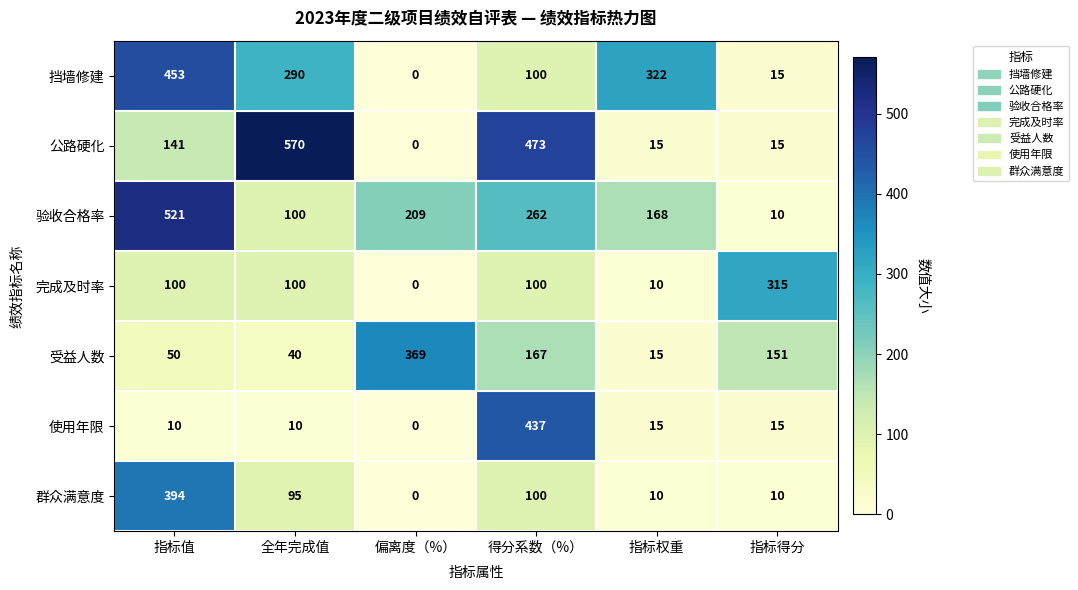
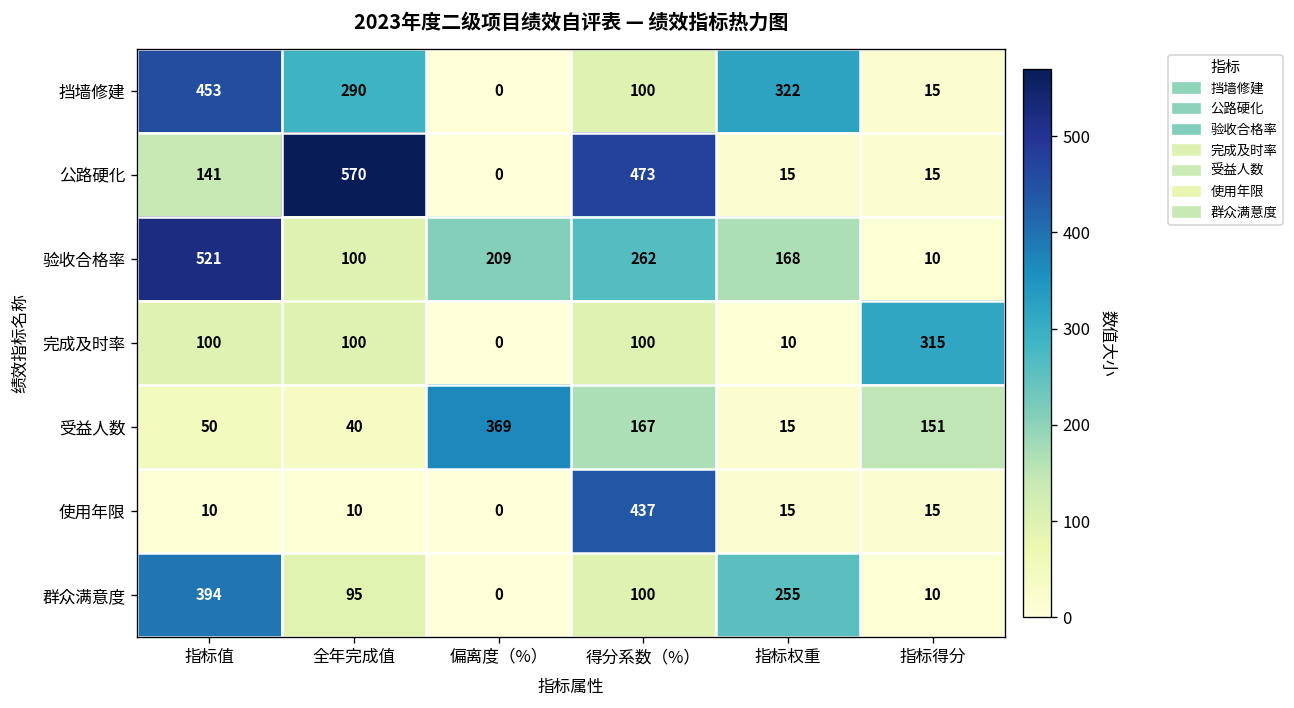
  {
    "挡墙修建": {
      "指标值": 453,
      "全年完成值": 290,
      "偏离度（%）": 0,
      "得分系数（%）": 100,
      "指标权重": 322,
      "指标得分": 15
    },
    "公路硬化": {
      "指标值": 141,
      "全年完成值": 570,
      "偏离度（%）": 0,
      "得分系数（%）": 473,
      "指标权重": 15,
      "指标得分": 15
    },
    "验收合格率": {
      "指标值": 521,
      "全年完成值": 100,
      "偏离度（%）": 209,
      "得分系数（%）": 262,
      "指标权重": 168,
      "指标得分": 10
    },
    "完成及时率": {
      "指标值": 100,
      "全年完成值": 100,
      "偏离度（%）": 0,
      "得分系数（%）": 100,
      "指标权重": 10,
      "指标得分": 315
    },
    "受益人数": {
      "指标值": 50,
      "全年完成值": 40,
      "偏离度（%）": 369,
      "得分系数（%）": 167,
      "指标权重": 15,
      "指标得分": 151
    },
    "使用年限": {
      "指标值": 10,
      "全年完成值": 10,
      "偏离度（%）": 0,
      "得分系数（%）": 437,
      "指标权重": 15,
      "指标得分": 15
    },
    "群众满意度": {
      "指标值": 394,
      "全年完成值": 95,
      "偏离度（%）": 0,
      "得分系数（%）": 100,
-     "指标权重": 10,
+     "指标权重": 255,
      "指标得分": 10
    }
  }
